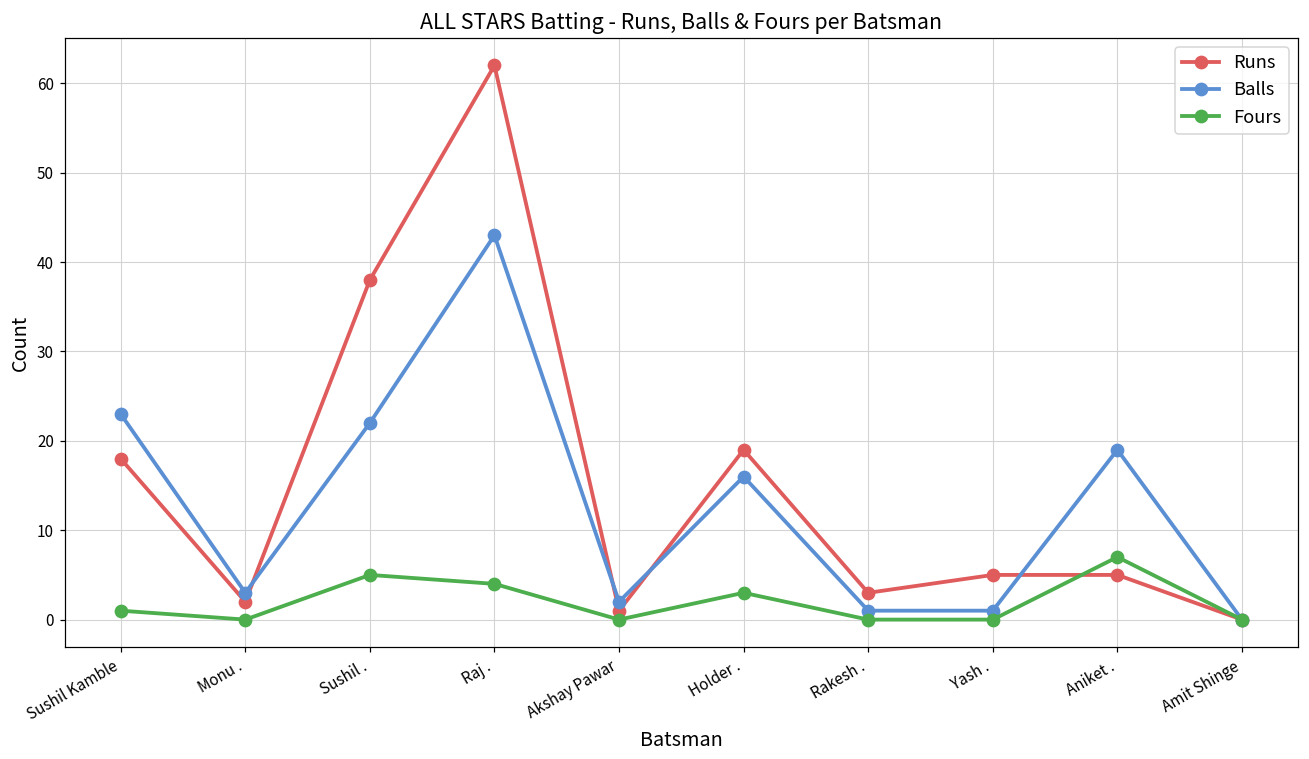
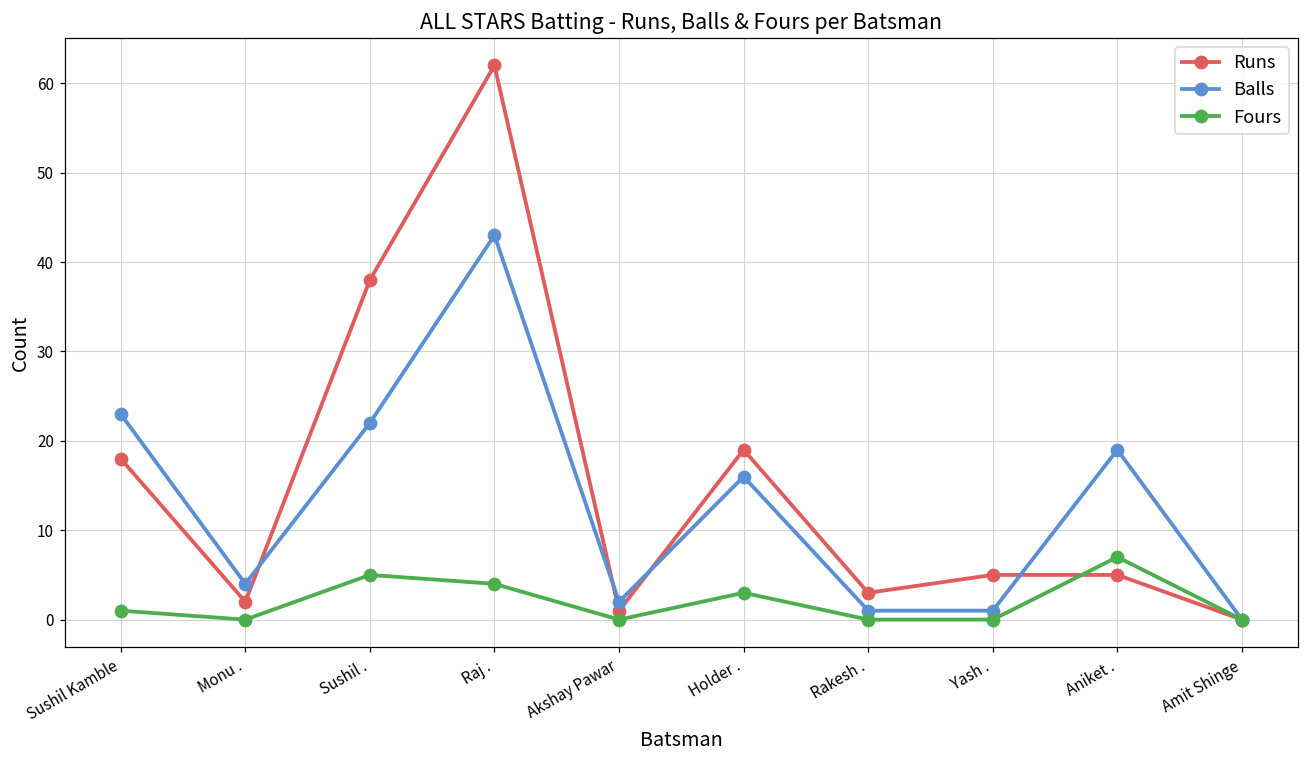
  {
    "Runs": {
      "Sushil Kamble": 18,
      "Monu .": 2,
      "Sushil .": 38,
      "Raj .": 62,
      "Akshay Pawar": 1,
      "Holder .": 19,
      "Rakesh .": 3,
      "Yash .": 5,
      "Aniket .": 5
    },
    "Balls": {
      "Sushil Kamble": 23,
-     "Monu .": 3,
+     "Monu .": 4,
      "Sushil .": 22,
      "Raj .": 43,
      "Akshay Pawar": 2,
      "Holder .": 16,
      "Rakesh .": 1,
      "Yash .": 1,
      "Aniket .": 19
    },
    "Fours": {
      "Sushil Kamble": 1,
      "Monu .": 0,
      "Sushil .": 5,
      "Raj .": 4,
      "Akshay Pawar": 0,
      "Holder .": 3,
      "Rakesh .": 0,
      "Yash .": 0,
      "Aniket .": 7
    }
  }
